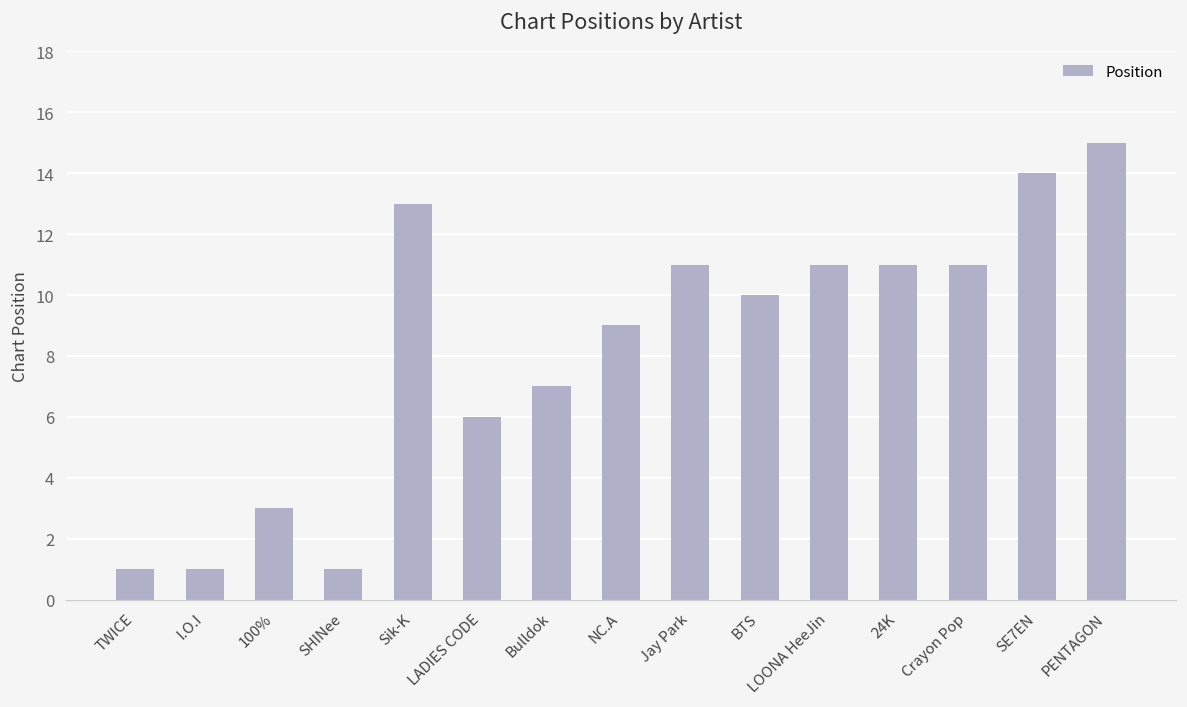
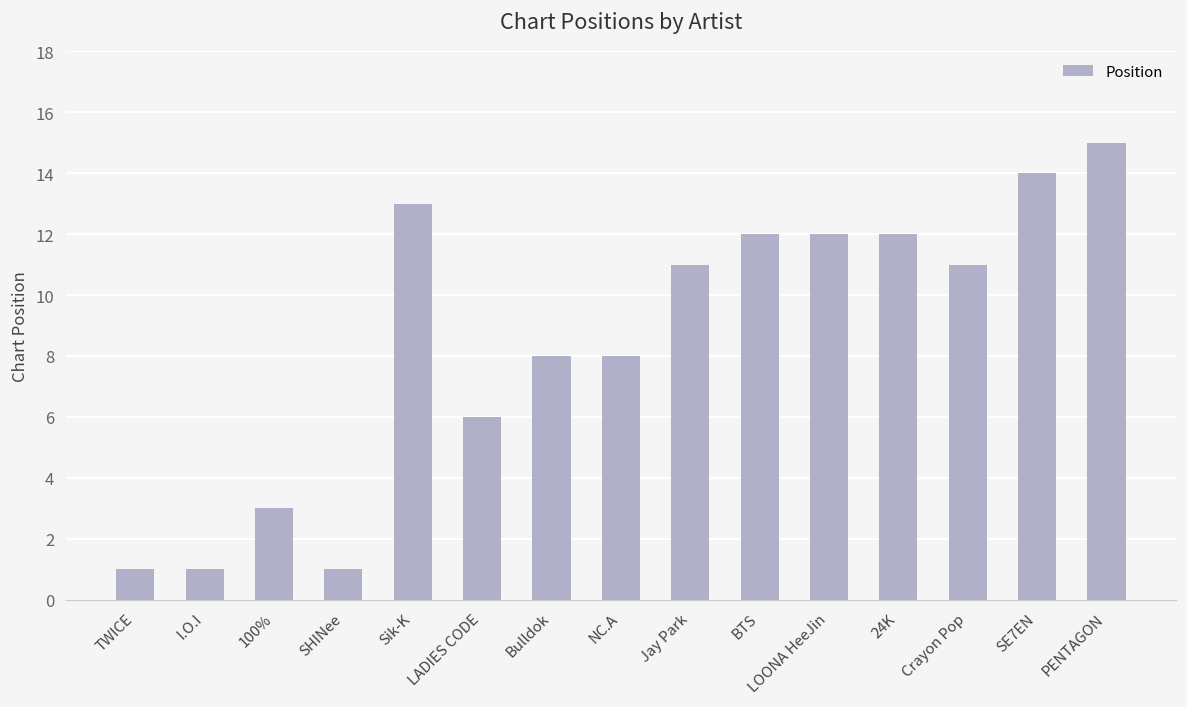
  {
    "TWICE": 1,
    "I.O.I": 1,
    "100%": 3,
    "SHINee": 1,
    "Sik-K": 13,
    "LADIES CODE": 6,
-   "Bulldok": 7,
-   "NC.A": 9,
+   "Bulldok": 8,
+   "NC.A": 8,
    "Jay Park": 11,
-   "BTS": 10,
-   "LOONA HeeJin": 11,
-   "24K": 11,
+   "BTS": 12,
+   "LOONA HeeJin": 12,
+   "24K": 12,
    "Crayon Pop": 11,
    "SE7EN": 14,
    "PENTAGON": 15
  }
